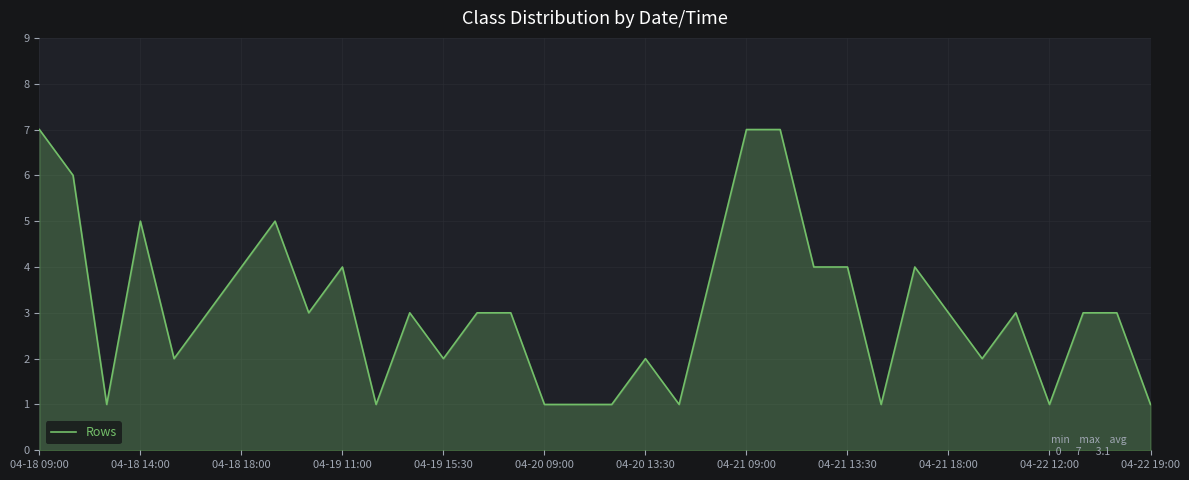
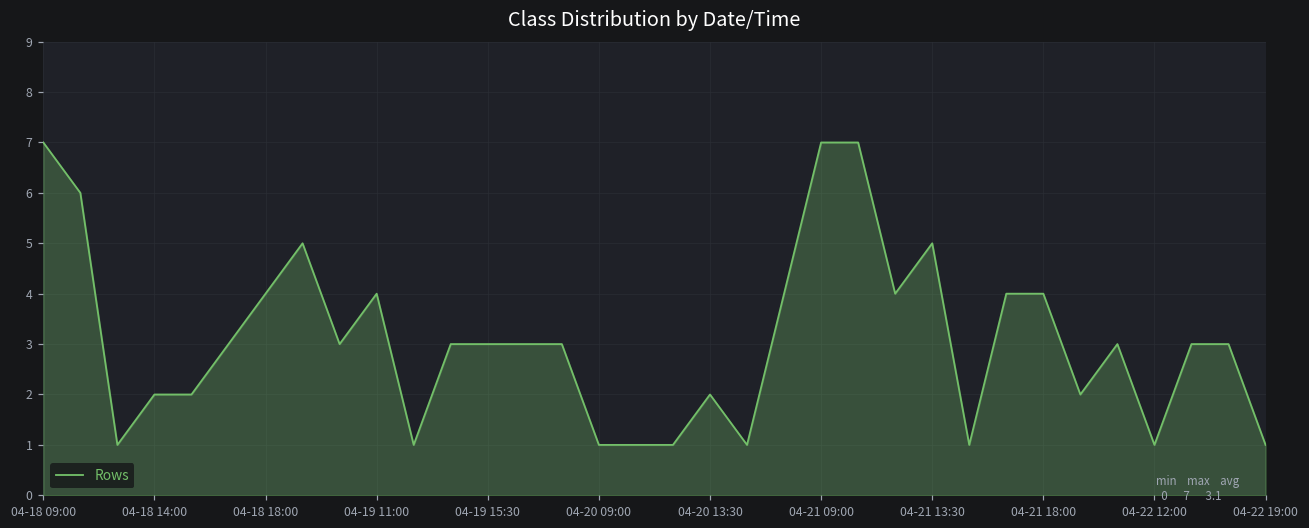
  {
    "04-18 09:00": 7,
-   "04-18 14:00": 5,
+   "04-18 14:00": 2,
    "04-18 18:00": 4,
    "04-19 11:00": 4,
-   "04-19 15:30": 2,
+   "04-19 15:30": 3,
    "04-20 09:00": 1,
    "04-20 13:30": 2,
    "04-21 09:00": 7,
-   "04-21 13:30": 4,
-   "04-21 18:00": 3,
+   "04-21 13:30": 5,
+   "04-21 18:00": 4,
    "04-22 12:00": 1,
    "04-22 19:00": 1
  }
